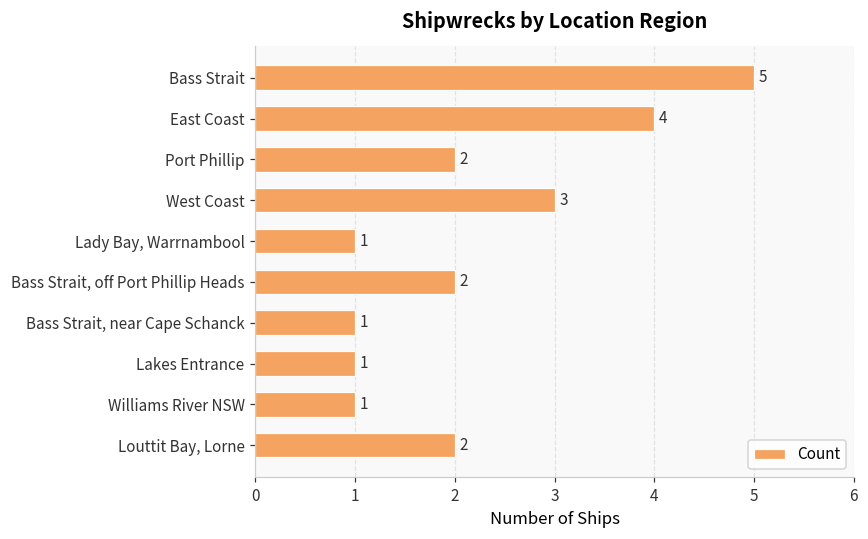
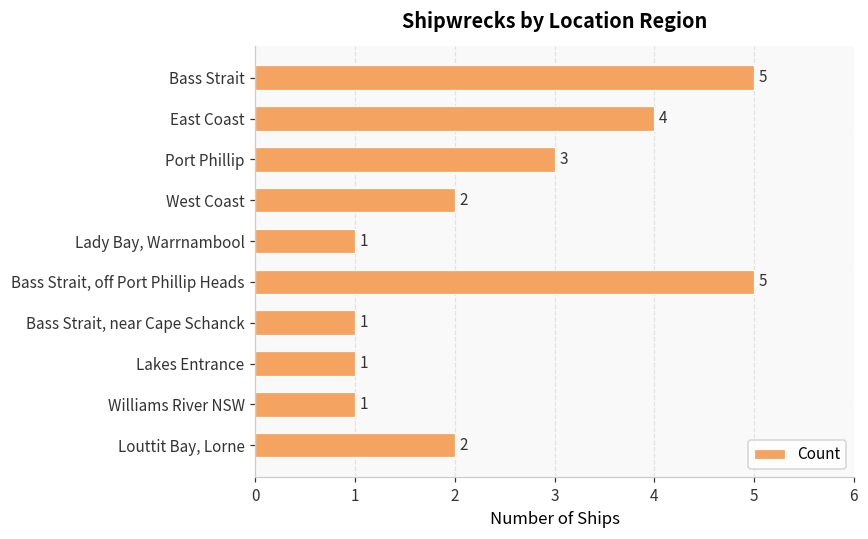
  {
    "Bass Strait": 5,
    "East Coast": 4,
-   "Port Phillip": 2,
-   "West Coast": 3,
+   "Port Phillip": 3,
+   "West Coast": 2,
    "Lady Bay, Warrnambool": 1,
-   "Bass Strait, off Port Phillip Heads": 2,
+   "Bass Strait, off Port Phillip Heads": 5,
    "Bass Strait, near Cape Schanck": 1,
    "Lakes Entrance": 1,
    "Williams River NSW": 1,
    "Louttit Bay, Lorne": 2
  }
